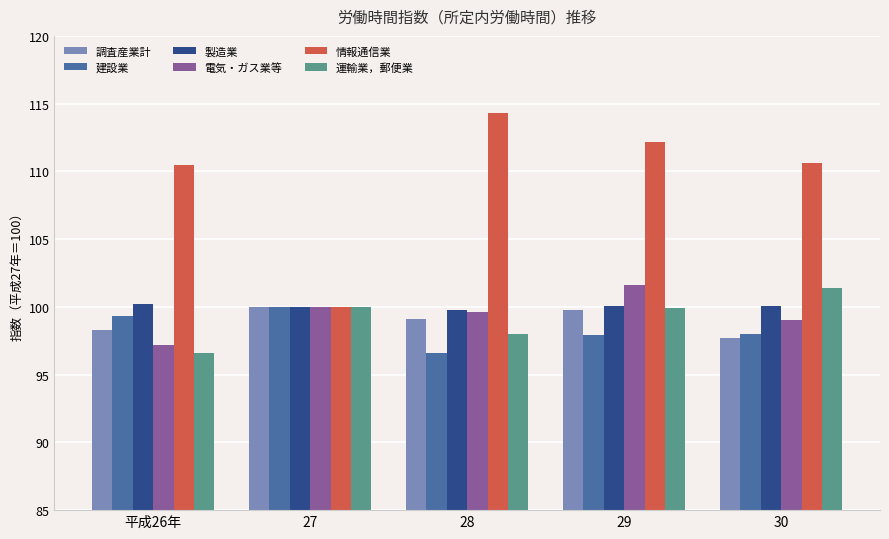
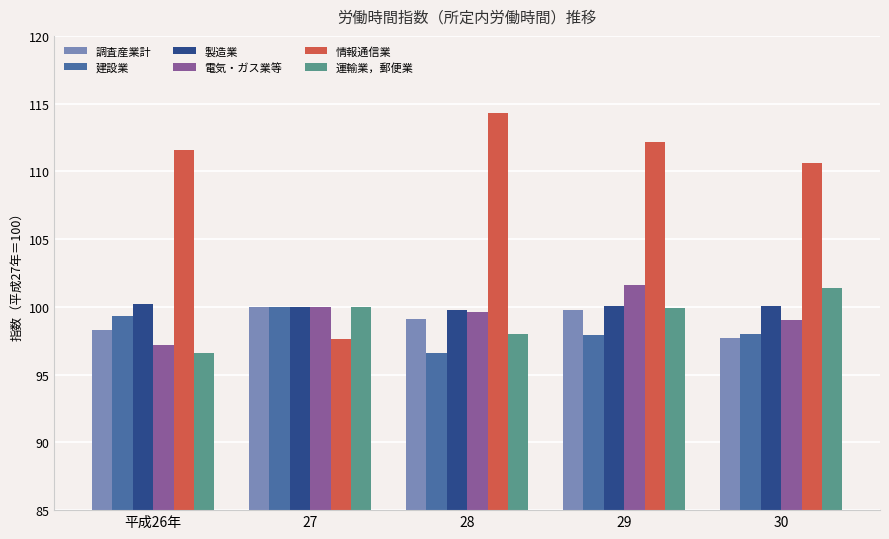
  {
    "情報通信業": {
-     "平成26年": 110.5,
-     "27": 100.0,
+     "平成26年": 111.6,
+     "27": 97.6,
      "28": 114.3,
      "29": 112.2,
      "30": 110.6
    }
  }
